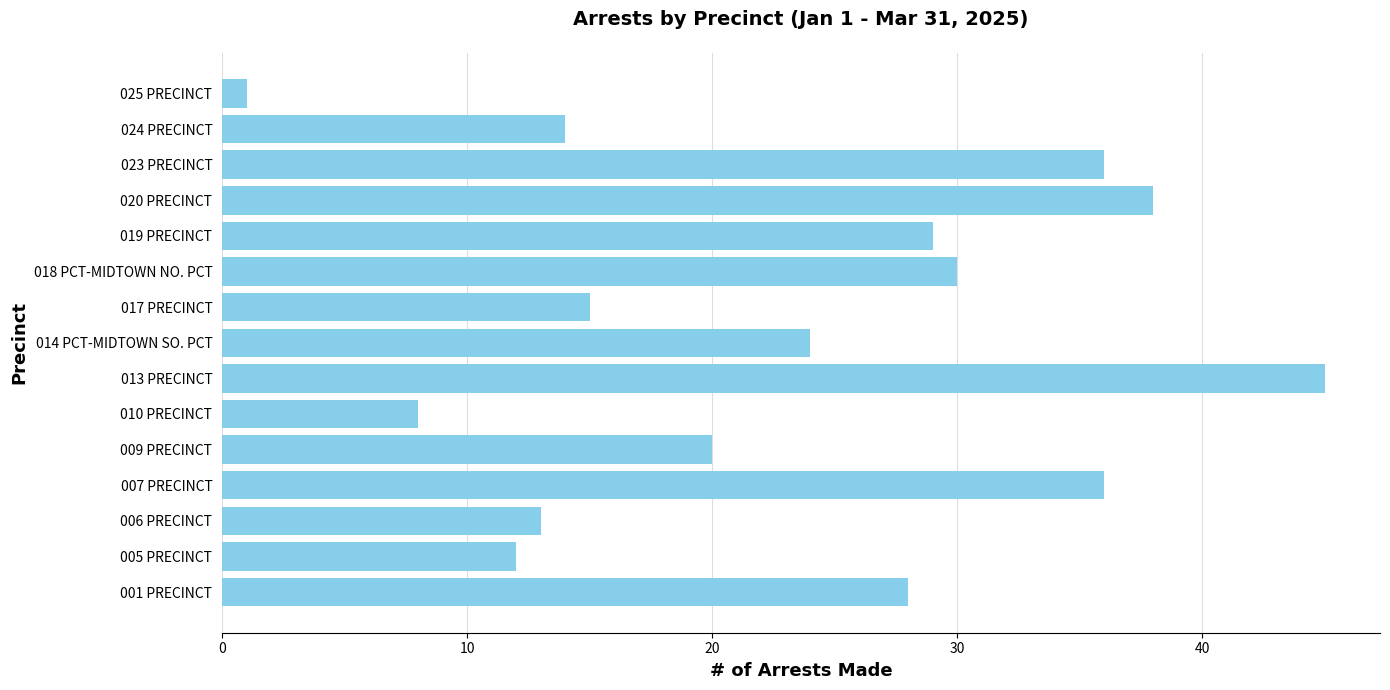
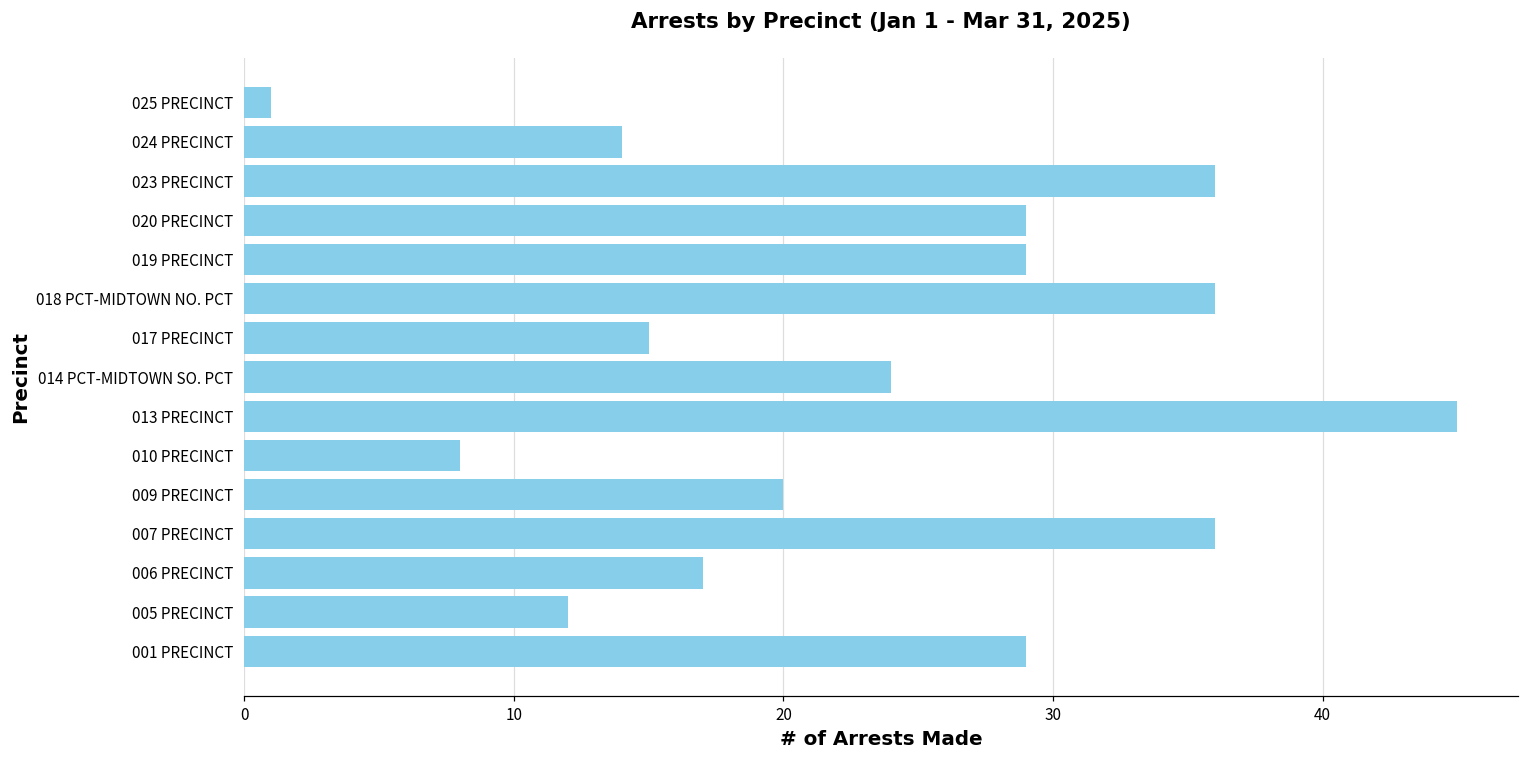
  {
    "025 PRECINCT": 1,
    "024 PRECINCT": 14,
    "023 PRECINCT": 36,
-   "020 PRECINCT": 38,
+   "020 PRECINCT": 29,
    "019 PRECINCT": 29,
-   "018 PCT-MIDTOWN NO. PCT": 30,
+   "018 PCT-MIDTOWN NO. PCT": 36,
    "017 PRECINCT": 15,
    "014 PCT-MIDTOWN SO. PCT": 24,
    "013 PRECINCT": 45,
    "010 PRECINCT": 8,
    "009 PRECINCT": 20,
    "007 PRECINCT": 36,
-   "006 PRECINCT": 13,
+   "006 PRECINCT": 17,
    "005 PRECINCT": 12,
-   "001 PRECINCT": 28
+   "001 PRECINCT": 29
  }
